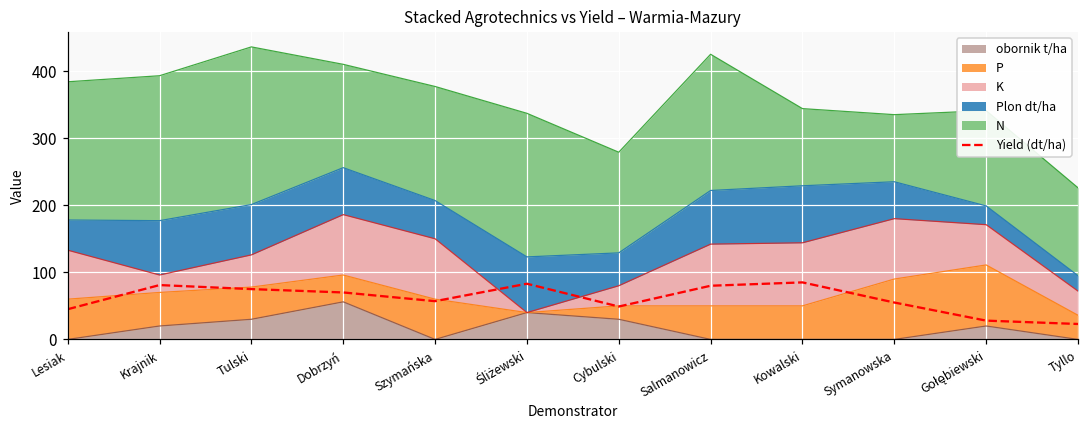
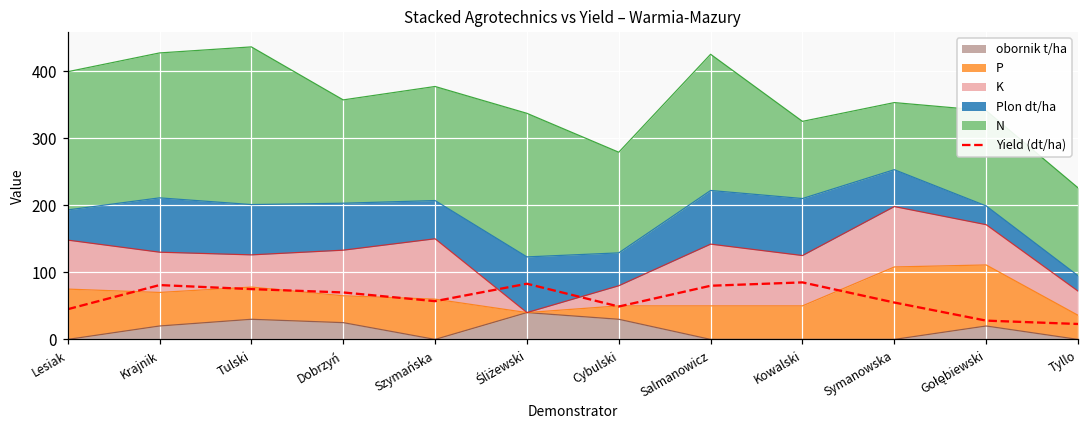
  {
    "obornik t/ha": {
      "Lesiak": 0,
      "Krajnik": 20,
      "Tulski": 30,
-     "Dobrzyń": 60,
+     "Dobrzyń": 30,
      "Szymańska": 0,
      "Cybulski": 30,
      "Salmanowicz": 0,
      "Kowalski": 0,
      "Symanowska": 0,
      "Gołębiewski": 20,
      "Tyllo": 0
    },
    "P": {
-     "Lesiak": 60,
+     "Lesiak": 80,
      "Krajnik": 50,
      "Dobrzyń": 40,
      "Salmanowicz": 50,
      "Kowalski": 50,
-     "Symanowska": 90,
+     "Symanowska": 110,
      "Gołębiewski": 90,
      "Tyllo": 40
    },
    "K": {
      "Lesiak": 70,
-     "Krajnik": 30,
+     "Krajnik": 60,
      "Tulski": 50,
-     "Dobrzyń": 90,
+     "Dobrzyń": 70,
      "Szymańska": 90,
      "Cybulski": 30,
      "Salmanowicz": 90,
-     "Kowalski": 90,
+     "Kowalski": 80,
      "Symanowska": 90,
      "Gołębiewski": 60,
      "Tyllo": 40
    },
    "Plon dt/ha": {
      "Lesiak": 50,
      "Krajnik": 80,
      "Tulski": 80,
      "Dobrzyń": 70,
      "Szymańska": 60,
      "Śliżewski": 80,
      "Cybulski": 50,
      "Salmanowicz": 80,
      "Kowalski": 90,
      "Symanowska": 60,
      "Gołębiewski": 30,
      "Tyllo": 20
    },
    "N": {
      "Lesiak": 210,
      "Krajnik": 220,
      "Tulski": 240,
      "Dobrzyń": 150,
      "Szymańska": 170,
      "Śliżewski": 210,
      "Cybulski": 150,
      "Salmanowicz": 200,
      "Kowalski": 120,
      "Symanowska": 100,
      "Tyllo": 130
    },
    "Yield (dt/ha)": {
      "Lesiak": 50,
      "Krajnik": 80,
      "Dobrzyń": 70,
      "Śliżewski": 80,
      "Salmanowicz": 80,
      "Kowalski": 90,
      "Symanowska": 60,
      "Gołębiewski": 30,
      "Tyllo": 20
    }
  }
